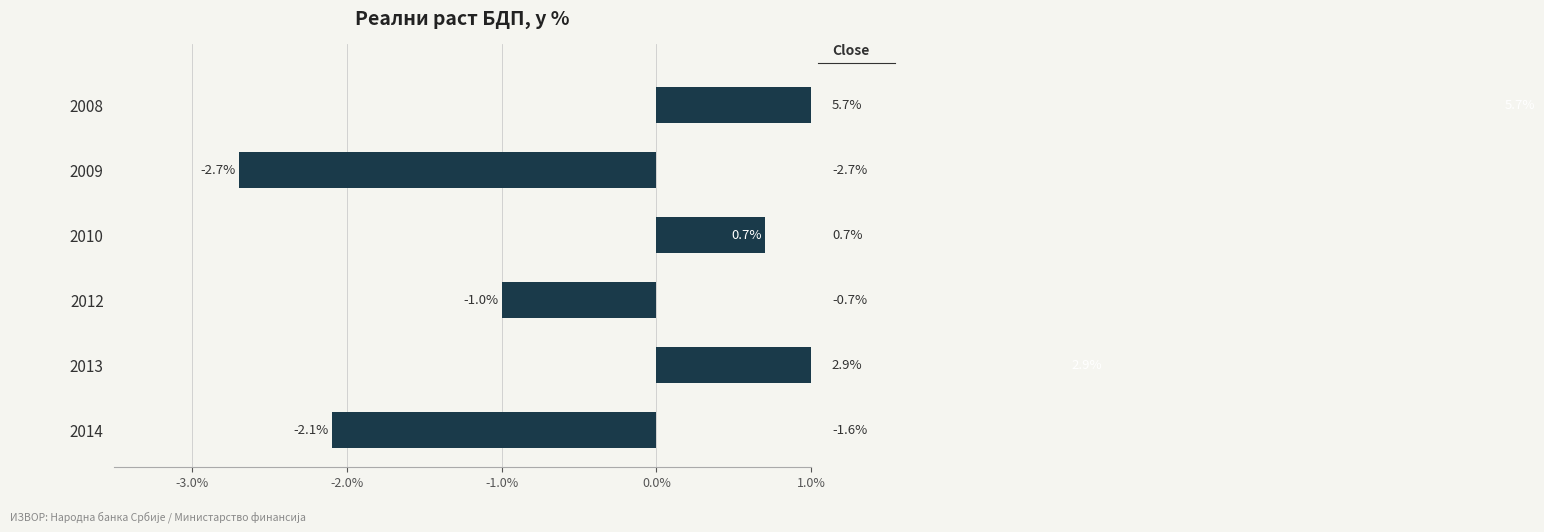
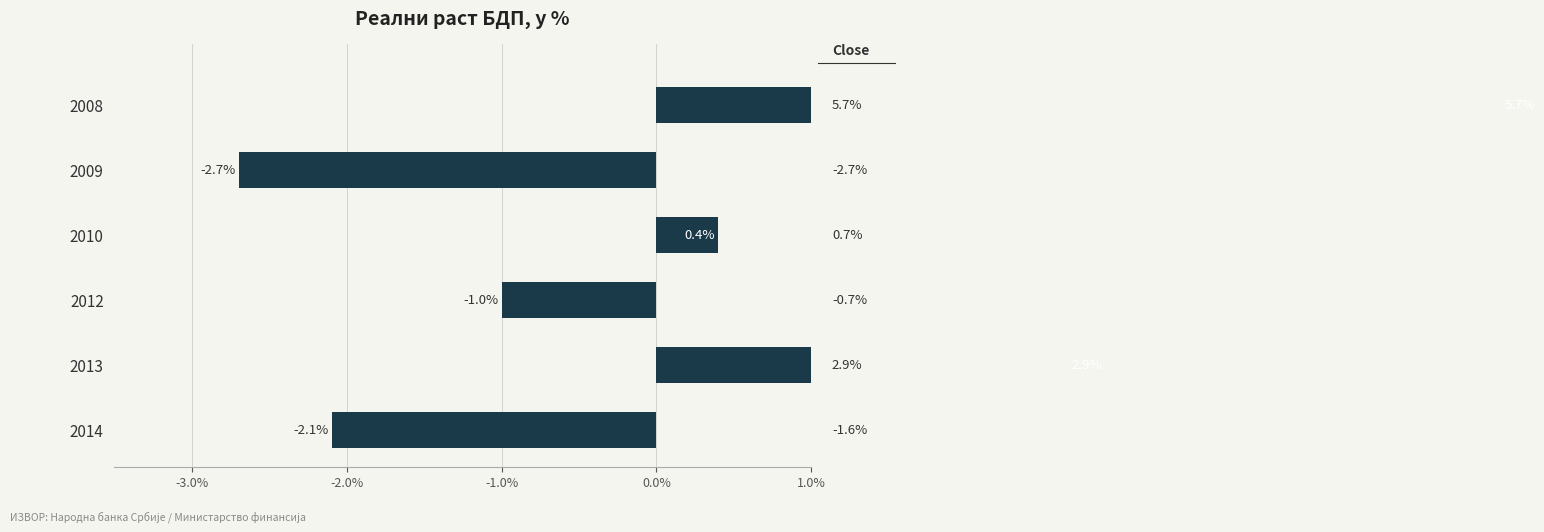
  {
    "2009": "-2.7%",
-   "2010": "0.7%",
+   "2010": "0.4%",
    "2012": "-1.0%",
    "2014": "-2.1%"
  }
